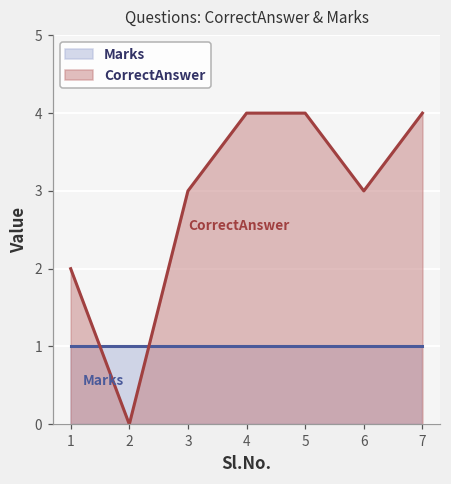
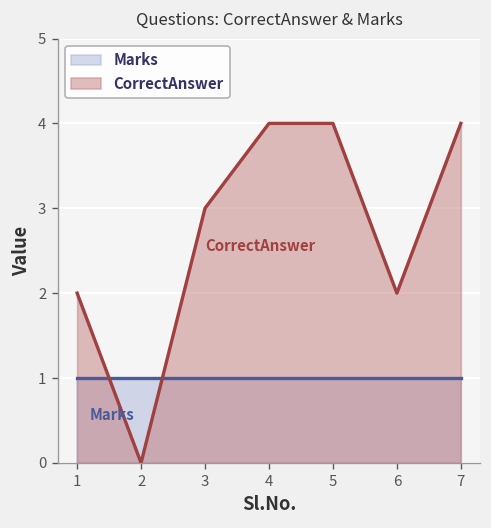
  {
    "Marks": {
      "1": 1,
      "2": 1,
      "3": 1,
      "4": 1,
      "5": 1,
      "6": 1,
      "7": 1
    },
    "CorrectAnswer": {
      "1": 2,
      "2": 0,
      "3": 3,
      "4": 4,
      "5": 4,
-     "6": 3,
+     "6": 2,
      "7": 4
    }
  }
